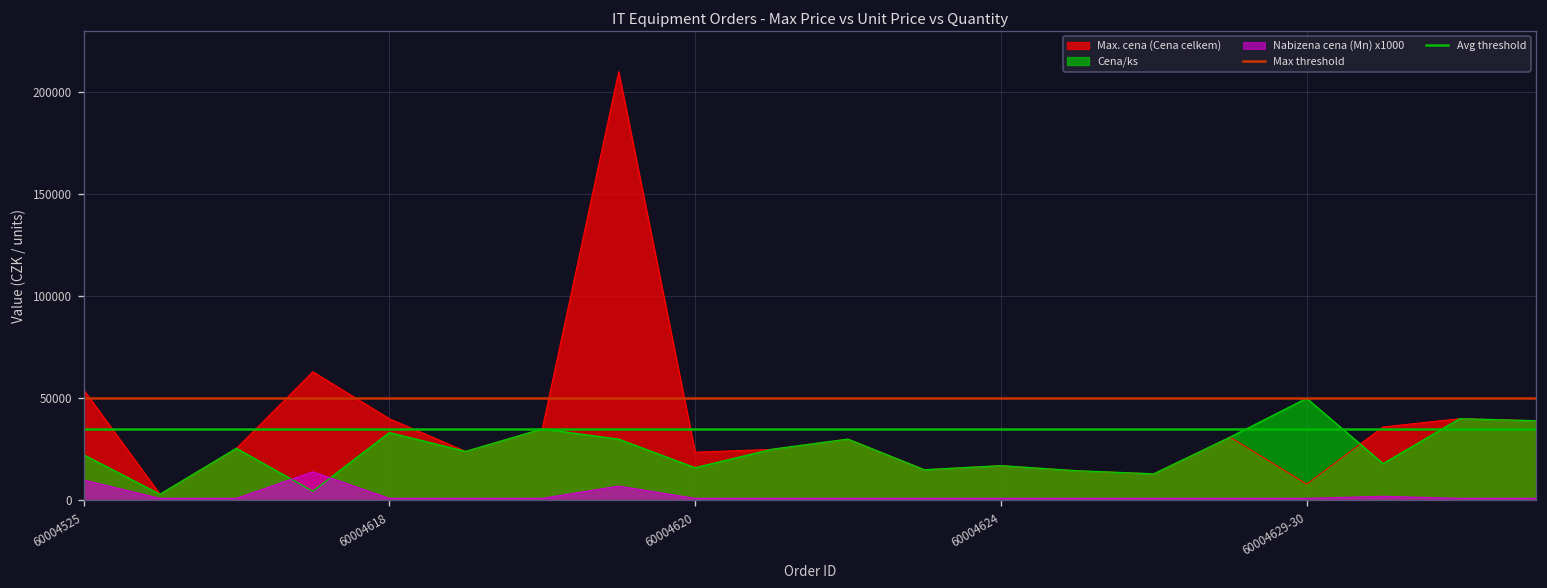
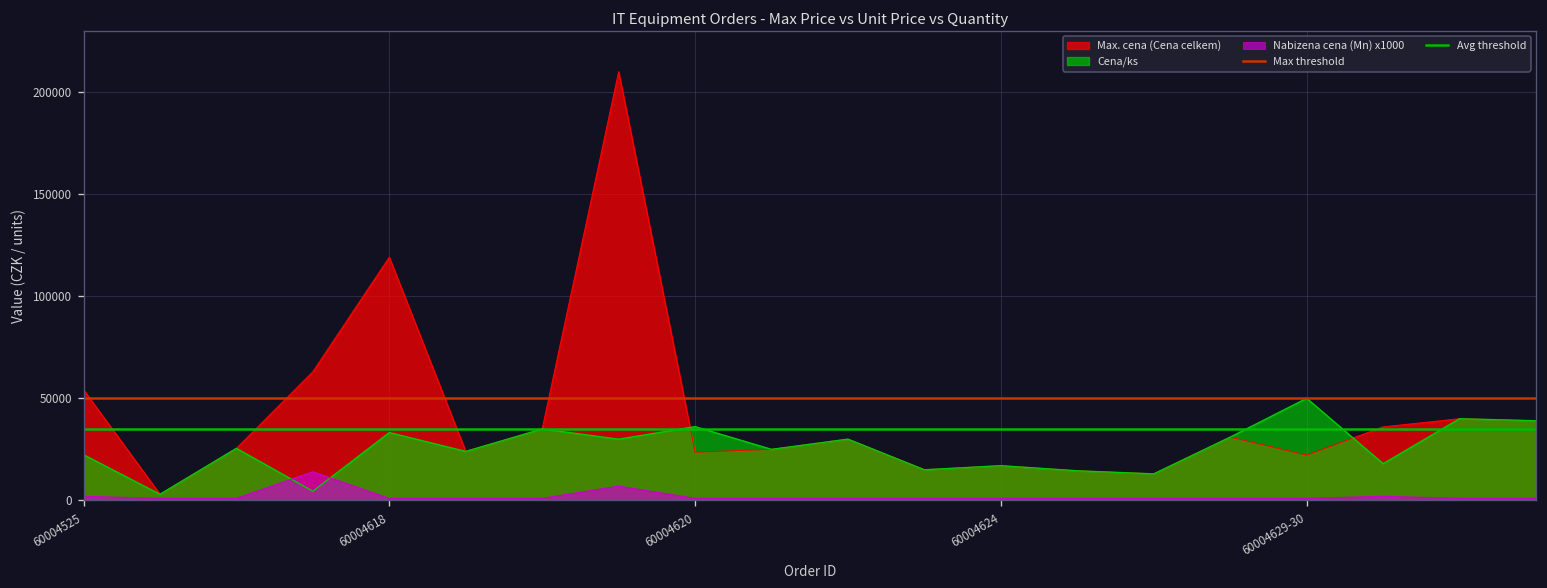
  {
    "Max. cena (Cena celkem)": {
      "60004525": 54000,
-     "60004618": 40000,
+     "60004618": 119000,
      "60004620": 24000,
-     "60004629-30": 8000
+     "60004629-30": 22000
    },
    "Cena/ks": {
      "60004525": 22000,
      "60004618": 33000,
-     "60004620": 16000,
+     "60004620": 36000,
      "60004629-30": 50000
    },
    "Nabizena cena (Mn) x1000": {
-     "60004525": 10000,
+     "60004525": 2000,
      "60004618": 1000,
      "60004620": 1000,
      "60004624": 1000,
      "60004629-30": 1000
    }
  }
